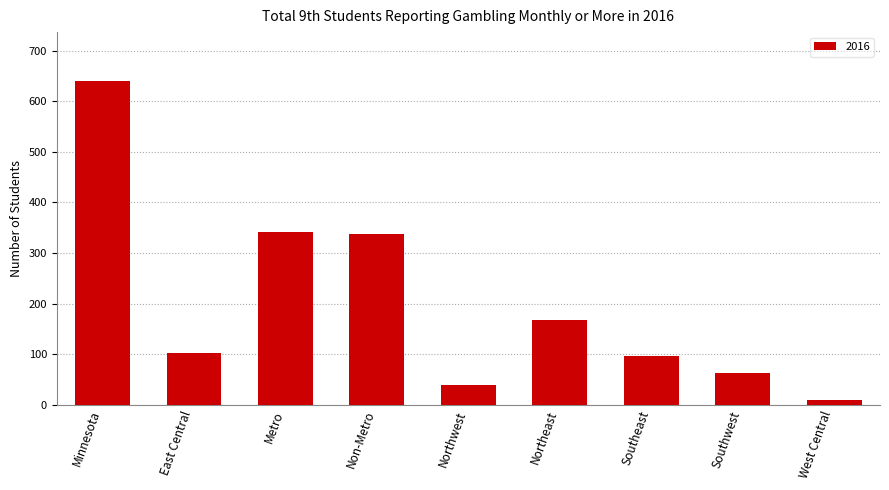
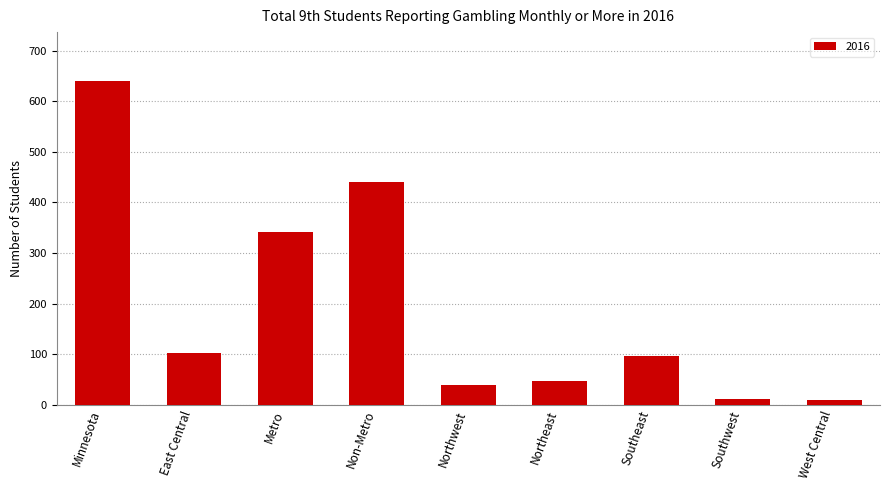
  {
    "Minnesota": 640,
    "East Central": 100,
    "Metro": 340,
-   "Non-Metro": 340,
+   "Non-Metro": 440,
    "Northwest": 40,
-   "Northeast": 170,
+   "Northeast": 50,
    "Southeast": 100,
-   "Southwest": 60,
+   "Southwest": 10,
    "West Central": 10
  }
